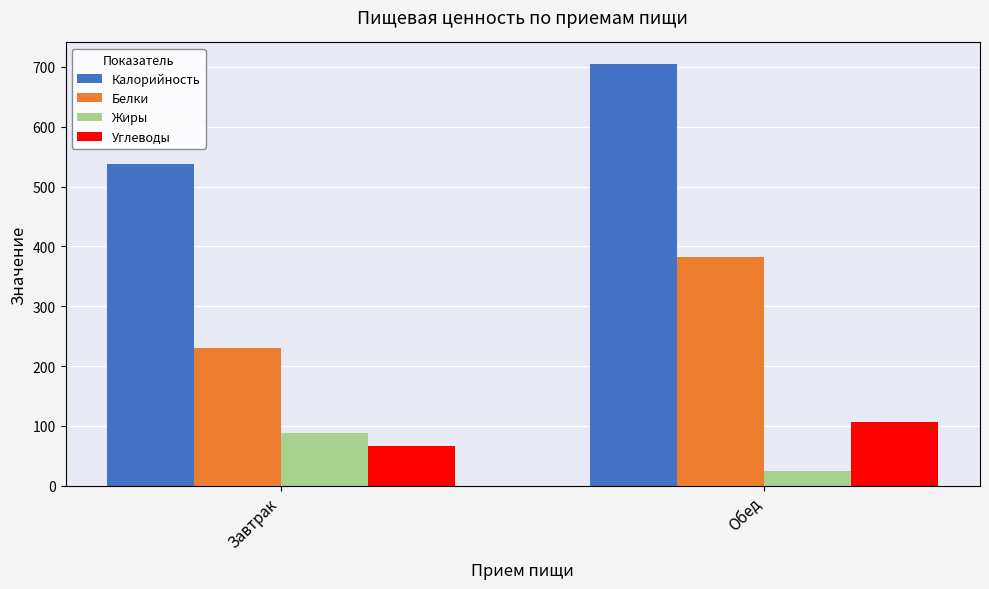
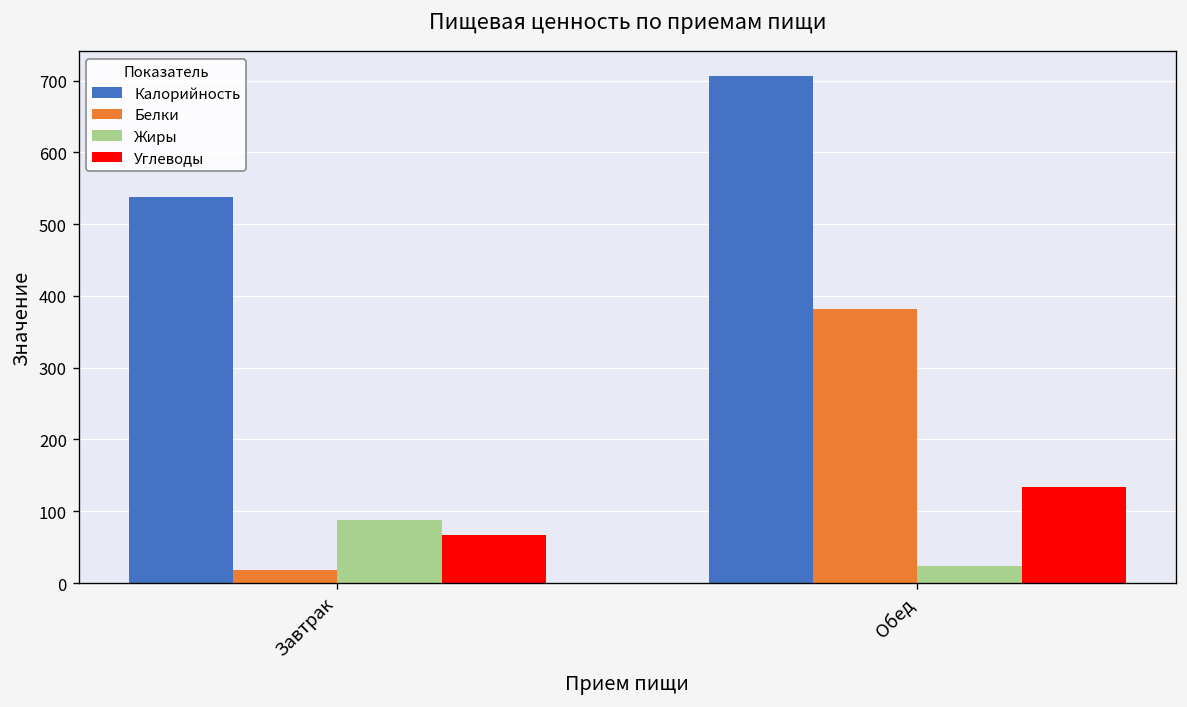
  {
    "Калорийность": {
      "Завтрак": 540,
      "Обед": 710
    },
    "Белки": {
-     "Завтрак": 230,
+     "Завтрак": 20,
      "Обед": 380
    },
    "Жиры": {
      "Завтрак": 90,
      "Обед": 20
    },
    "Углеводы": {
      "Завтрак": 70,
-     "Обед": 110
+     "Обед": 130
    }
  }
